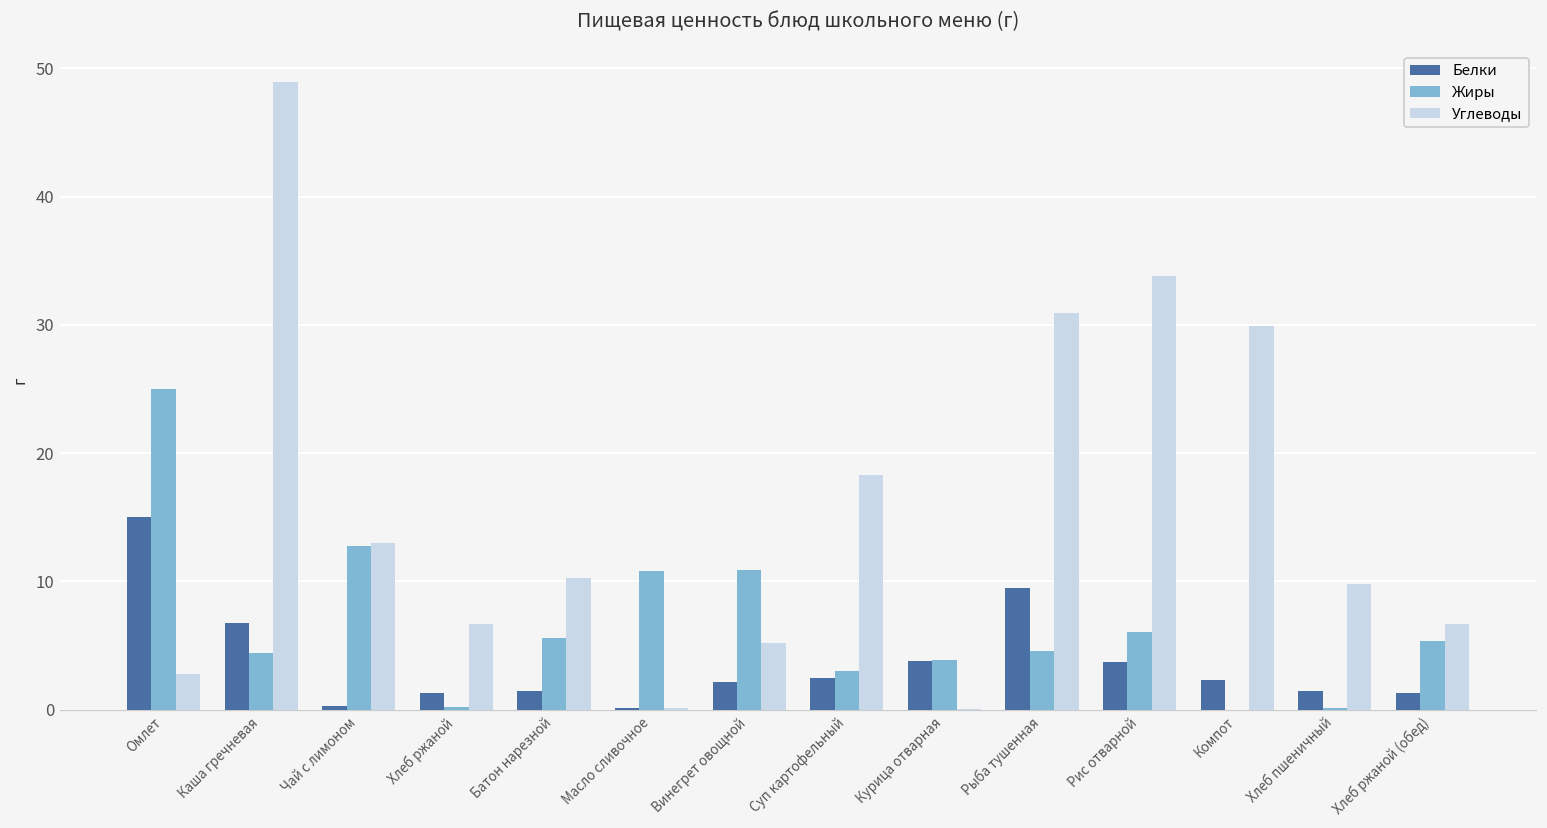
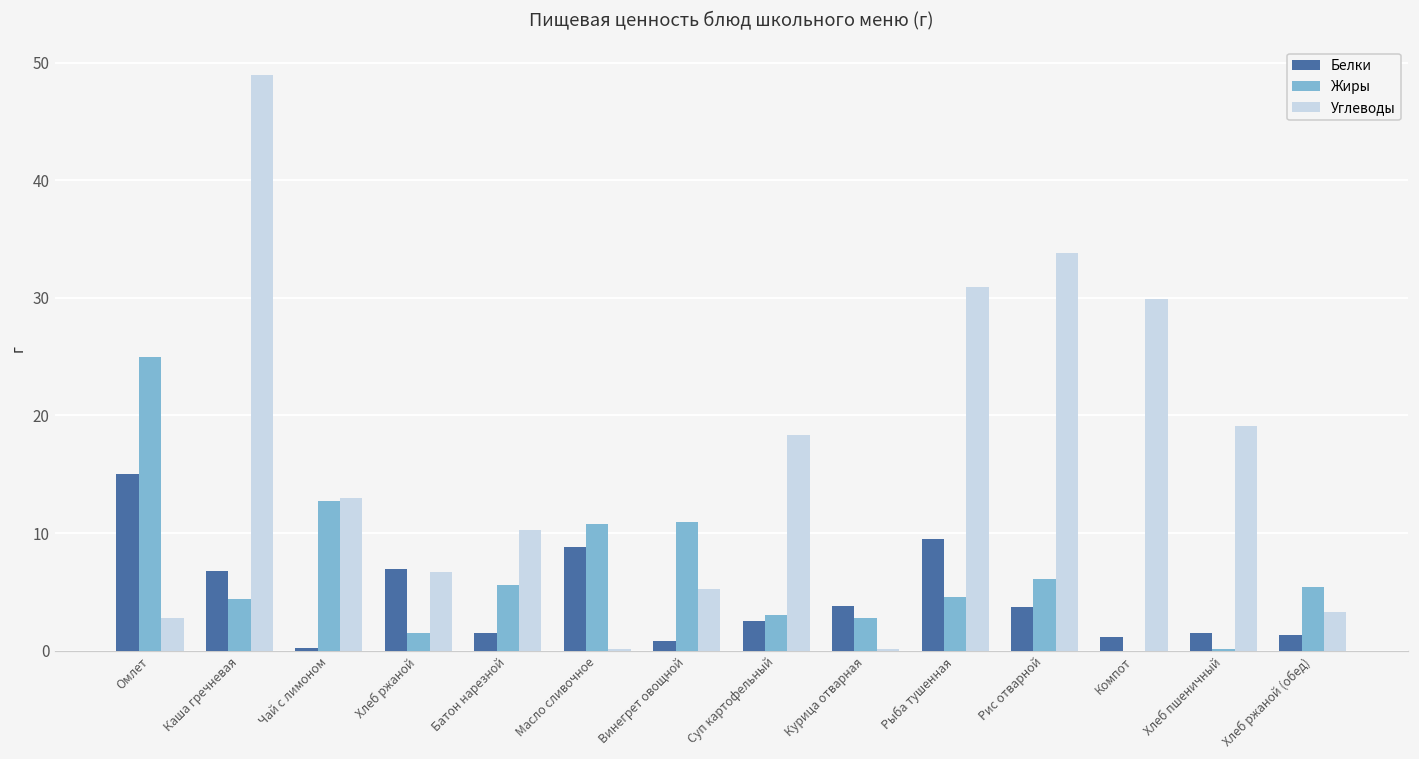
  {
    "Белки": {
      "Омлет": 15.0,
      "Каша гречневая": 6.8,
      "Чай с лимоном": 0.3,
-     "Хлеб ржаной": 1.3,
+     "Хлеб ржаной": 6.9,
      "Батон нарезной": 1.5,
-     "Масло сливочное": 0.2,
-     "Винегрет овощной": 2.2,
+     "Масло сливочное": 8.8,
+     "Винегрет овощной": 0.8,
      "Суп картофельный": 2.5,
      "Курица отварная": 3.8,
      "Рыба тушенная": 9.5,
      "Рис отварной": 3.7,
-     "Компот": 2.3,
+     "Компот": 1.2,
      "Хлеб пшеничный": 1.5,
      "Хлеб ржаной (обед)": 1.3
    },
    "Жиры": {
      "Омлет": 25.0,
      "Каша гречневая": 4.4,
      "Чай с лимоном": 12.7,
-     "Хлеб ржаной": 0.2,
+     "Хлеб ржаной": 1.5,
      "Батон нарезной": 5.6,
      "Масло сливочное": 10.8,
      "Винегрет овощной": 10.9,
      "Суп картофельный": 3.0,
-     "Курица отварная": 3.9,
+     "Курица отварная": 2.8,
      "Рыба тушенная": 4.6,
      "Рис отварной": 6.1,
      "Компот": 0.0,
      "Хлеб ржаной (обед)": 5.4
    },
    "Углеводы": {
      "Омлет": 2.8,
      "Каша гречневая": 48.9,
      "Чай с лимоном": 13.0,
      "Хлеб ржаной": 6.7,
      "Батон нарезной": 10.3,
      "Винегрет овощной": 5.2,
      "Суп картофельный": 18.3,
      "Рыба тушенная": 30.9,
      "Рис отварной": 33.8,
      "Компот": 29.9,
-     "Хлеб пшеничный": 9.8,
-     "Хлеб ржаной (обед)": 6.7
+     "Хлеб пшеничный": 19.1,
+     "Хлеб ржаной (обед)": 3.3
    }
  }
